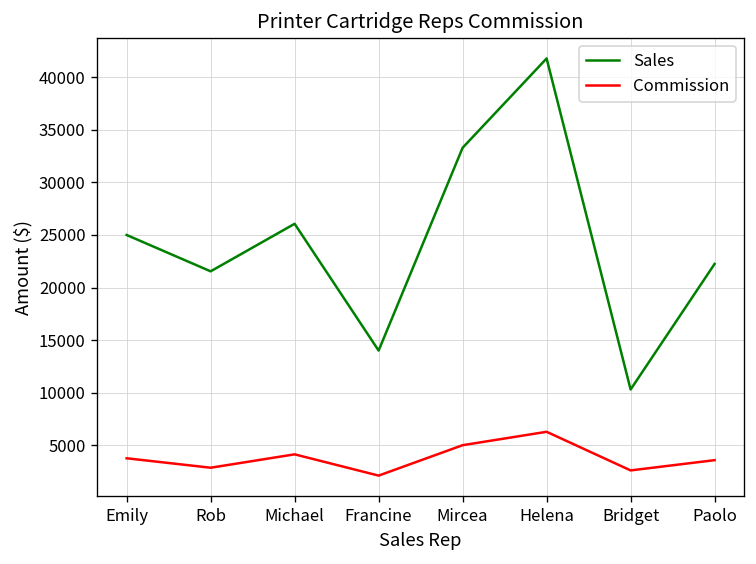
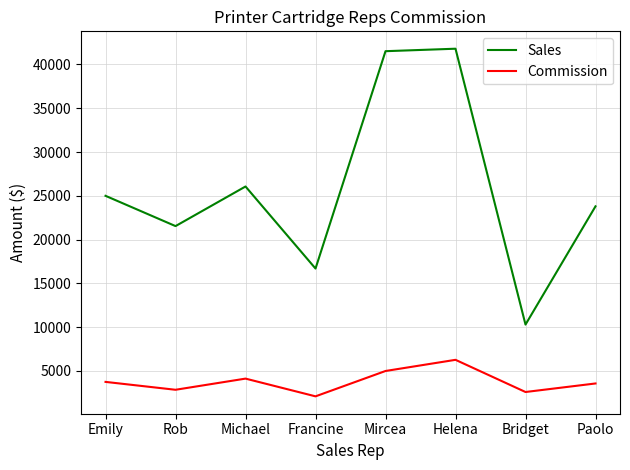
  {
    "Sales": {
      "Emily": 25000,
      "Rob": 22000,
      "Michael": 26000,
-     "Francine": 14000,
-     "Mircea": 33000,
+     "Francine": 17000,
+     "Mircea": 42000,
      "Helena": 42000,
      "Bridget": 10000,
-     "Paolo": 22000
+     "Paolo": 24000
    },
    "Commission": {
      "Emily": 4000,
      "Rob": 3000,
      "Michael": 4000,
      "Francine": 2000,
      "Mircea": 5000,
      "Helena": 6000,
      "Bridget": 3000,
      "Paolo": 4000
    }
  }
